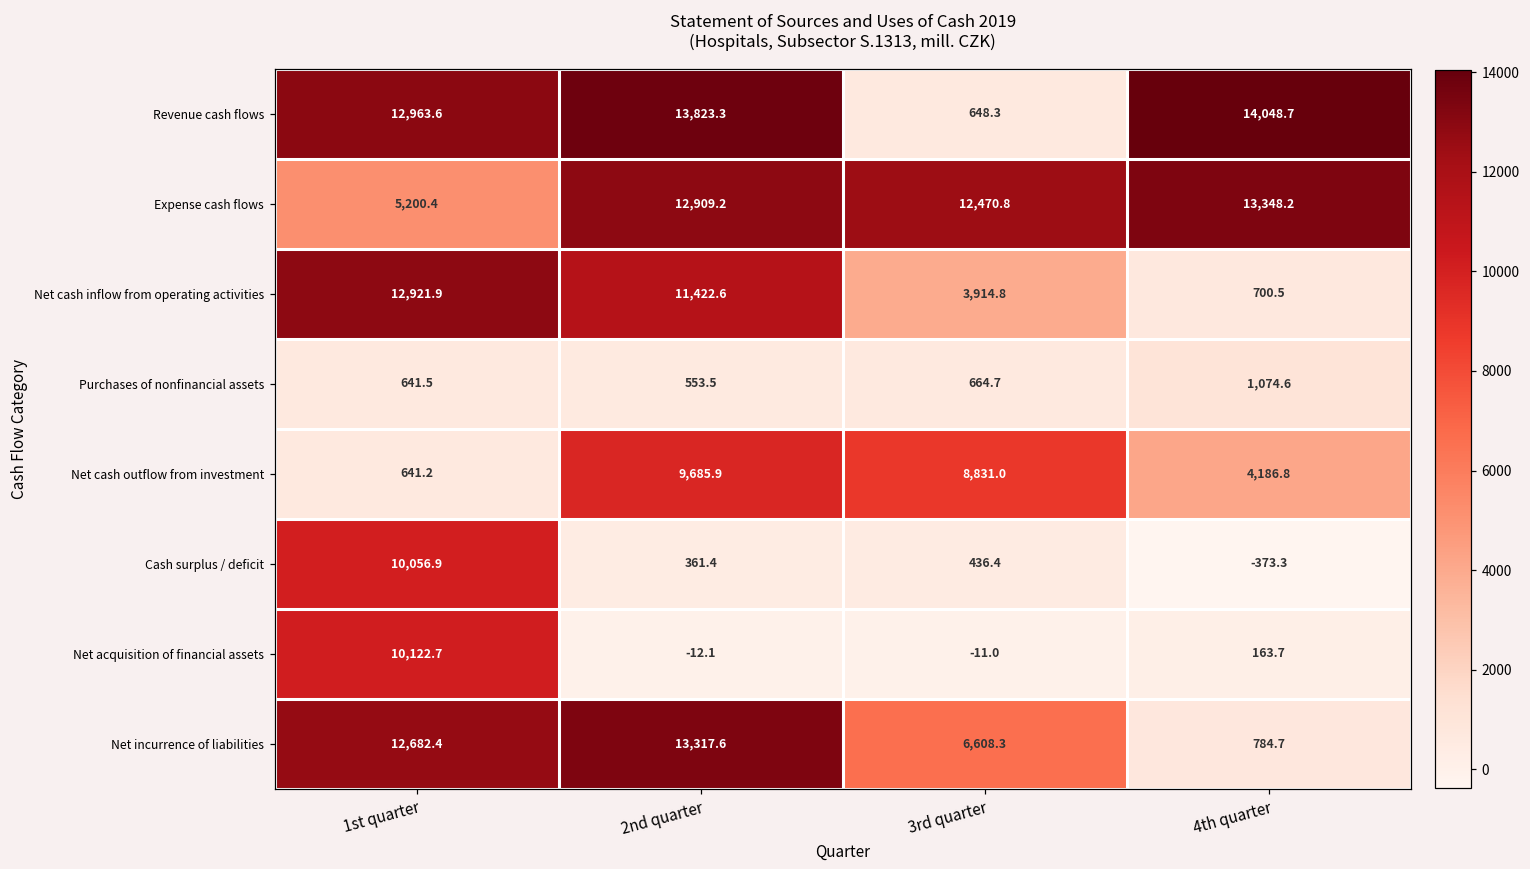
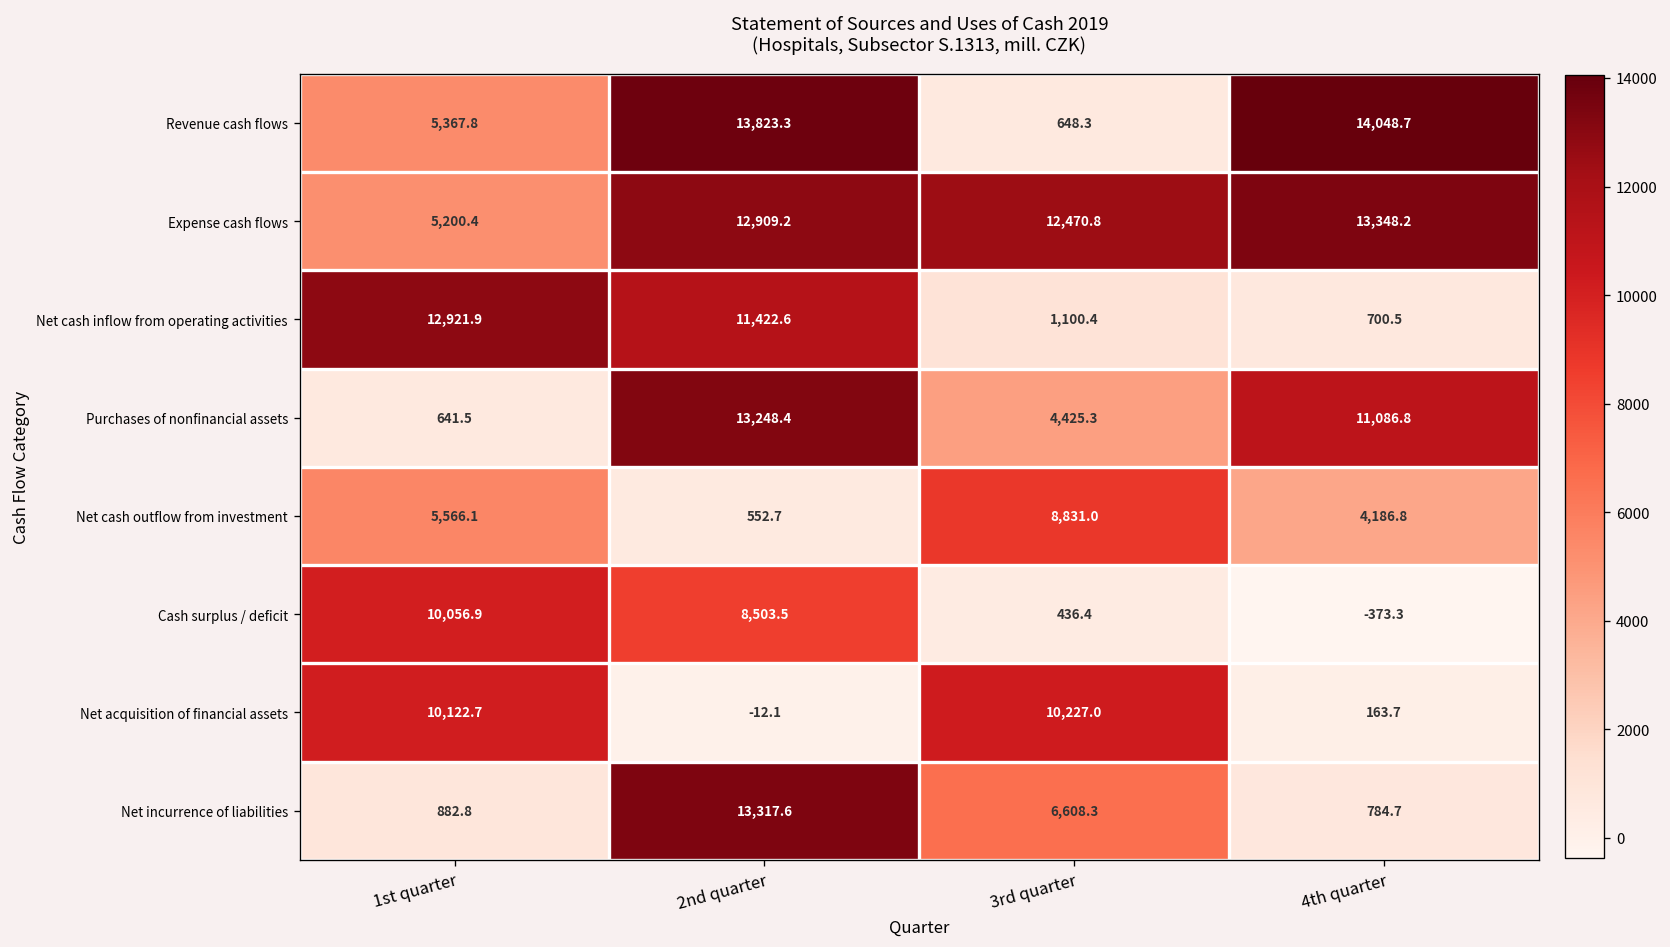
  {
    "Revenue cash flows": {
-     "1st quarter": "12,963.6",
+     "1st quarter": "5,367.8",
      "2nd quarter": "13,823.3",
      "3rd quarter": "648.3",
      "4th quarter": "14,048.7"
    },
    "Expense cash flows": {
      "1st quarter": "5,200.4",
      "2nd quarter": "12,909.2",
      "3rd quarter": "12,470.8",
      "4th quarter": "13,348.2"
    },
    "Net cash inflow from operating activities": {
      "1st quarter": "12,921.9",
      "2nd quarter": "11,422.6",
-     "3rd quarter": "3,914.8",
+     "3rd quarter": "1,100.4",
      "4th quarter": "700.5"
    },
    "Purchases of nonfinancial assets": {
      "1st quarter": "641.5",
-     "2nd quarter": "553.5",
-     "3rd quarter": "664.7",
-     "4th quarter": "1,074.6"
+     "2nd quarter": "13,248.4",
+     "3rd quarter": "4,425.3",
+     "4th quarter": "11,086.8"
    },
    "Net cash outflow from investment": {
-     "1st quarter": "641.2",
-     "2nd quarter": "9,685.9",
+     "1st quarter": "5,566.1",
+     "2nd quarter": "552.7",
      "3rd quarter": "8,831.0",
      "4th quarter": "4,186.8"
    },
    "Cash surplus / deficit": {
      "1st quarter": "10,056.9",
-     "2nd quarter": "361.4",
+     "2nd quarter": "8,503.5",
      "3rd quarter": "436.4",
      "4th quarter": "-373.3"
    },
    "Net acquisition of financial assets": {
      "1st quarter": "10,122.7",
      "2nd quarter": "-12.1",
-     "3rd quarter": "-11.0",
+     "3rd quarter": "10,227.0",
      "4th quarter": "163.7"
    },
    "Net incurrence of liabilities": {
-     "1st quarter": "12,682.4",
+     "1st quarter": "882.8",
      "2nd quarter": "13,317.6",
      "3rd quarter": "6,608.3",
      "4th quarter": "784.7"
    }
  }
